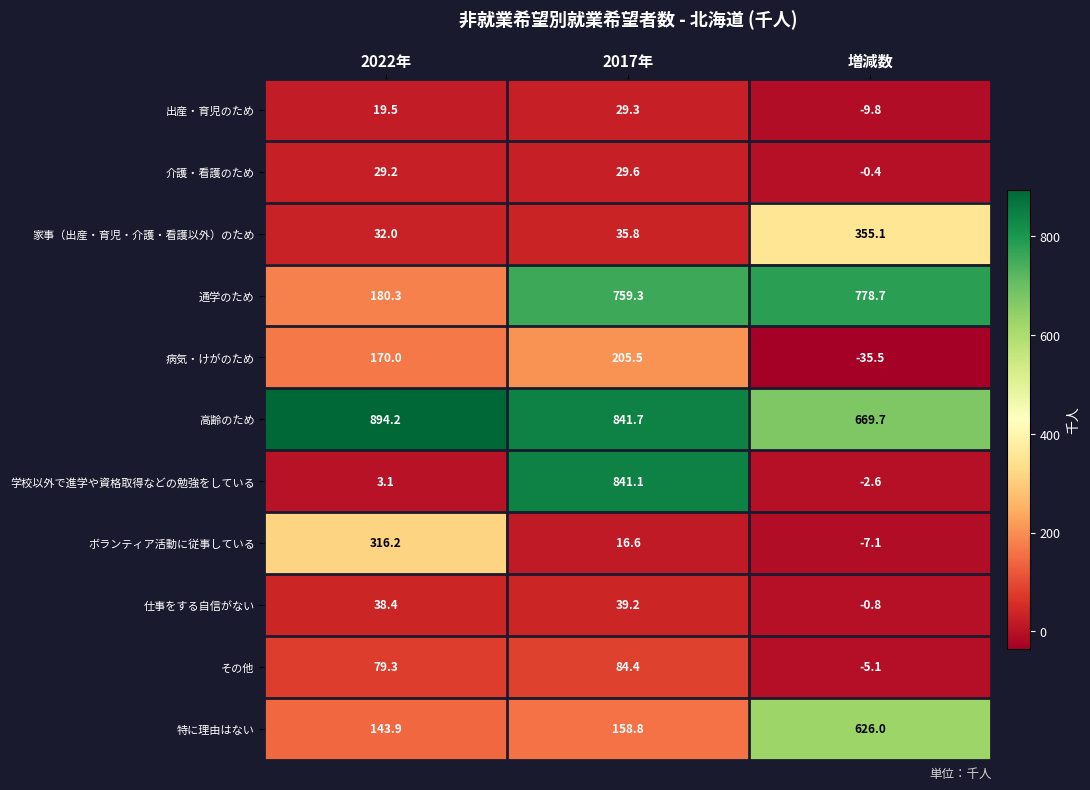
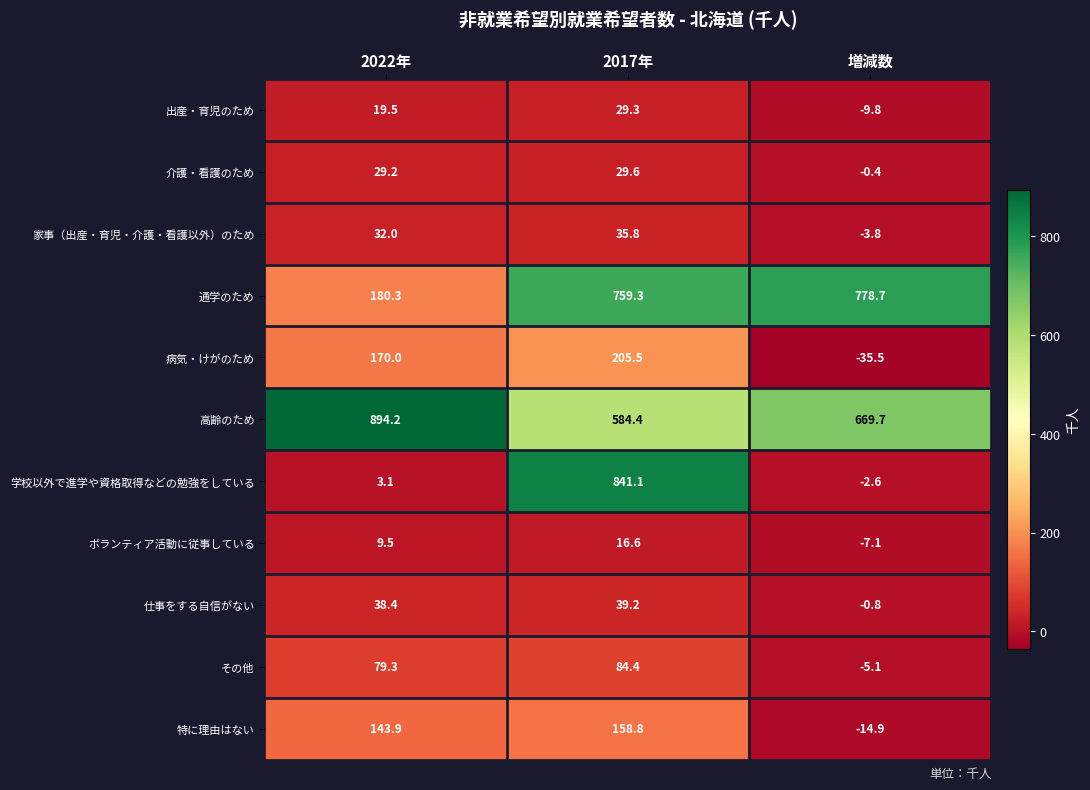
  {
    "出産・育児のため": {
      "2022年": 19.5,
      "2017年": 29.3,
      "増減数": -9.8
    },
    "介護・看護のため": {
      "2022年": 29.2,
      "2017年": 29.6,
      "増減数": -0.4
    },
    "家事（出産・育児・介護・看護以外）のため": {
      "2022年": 32.0,
      "2017年": 35.8,
-     "増減数": 355.1
+     "増減数": -3.8
    },
    "通学のため": {
      "2022年": 180.3,
      "2017年": 759.3,
      "増減数": 778.7
    },
    "病気・けがのため": {
      "2022年": 170.0,
      "2017年": 205.5,
      "増減数": -35.5
    },
    "高齢のため": {
      "2022年": 894.2,
-     "2017年": 841.7,
+     "2017年": 584.4,
      "増減数": 669.7
    },
    "学校以外で進学や資格取得などの勉強をしている": {
      "2022年": 3.1,
      "2017年": 841.1,
      "増減数": -2.6
    },
    "ボランティア活動に従事している": {
-     "2022年": 316.2,
+     "2022年": 9.5,
      "2017年": 16.6,
      "増減数": -7.1
    },
    "仕事をする自信がない": {
      "2022年": 38.4,
      "2017年": 39.2,
      "増減数": -0.8
    },
    "その他": {
      "2022年": 79.3,
      "2017年": 84.4,
      "増減数": -5.1
    },
    "特に理由はない": {
      "2022年": 143.9,
      "2017年": 158.8,
-     "増減数": 626.0
+     "増減数": -14.9
    }
  }
